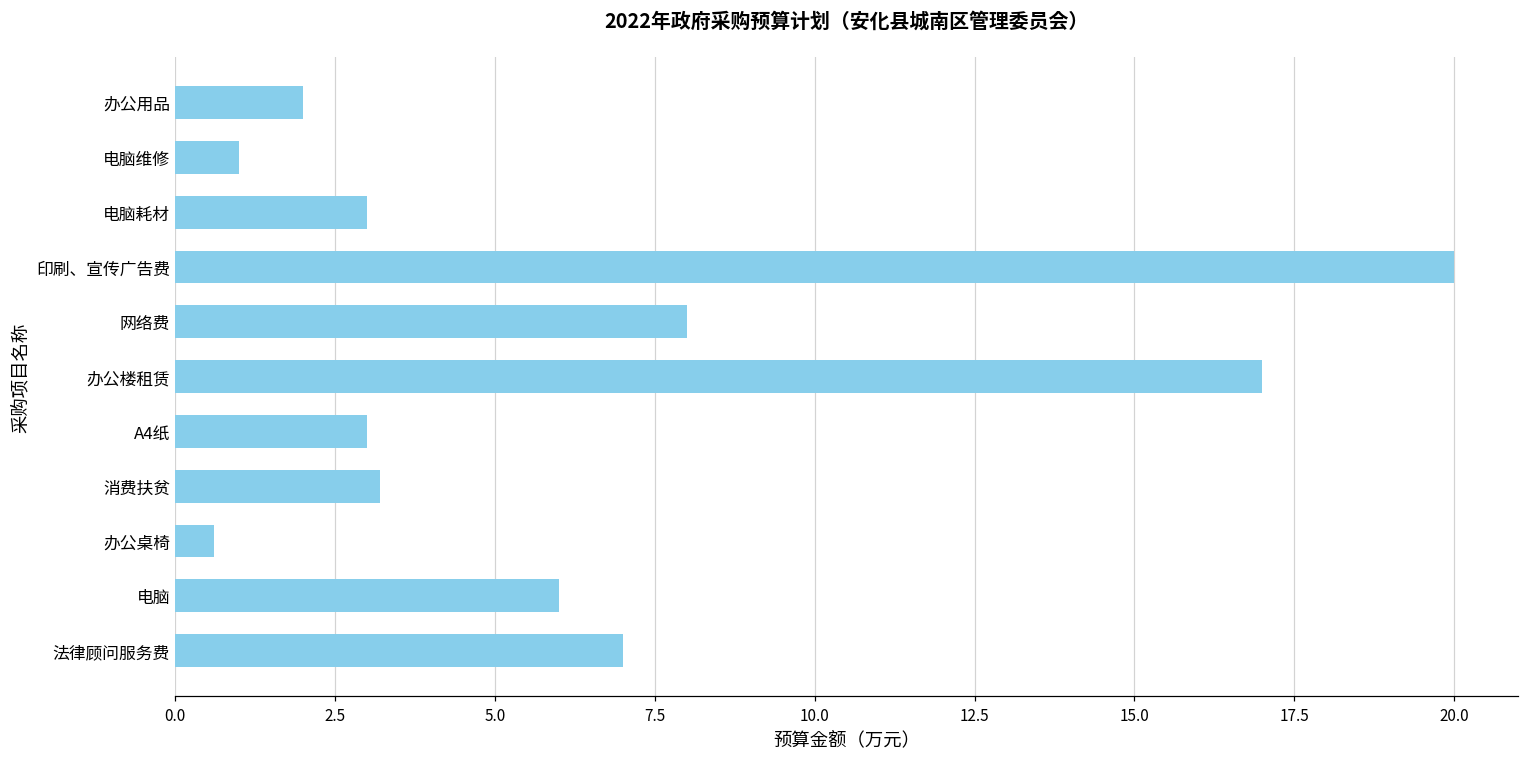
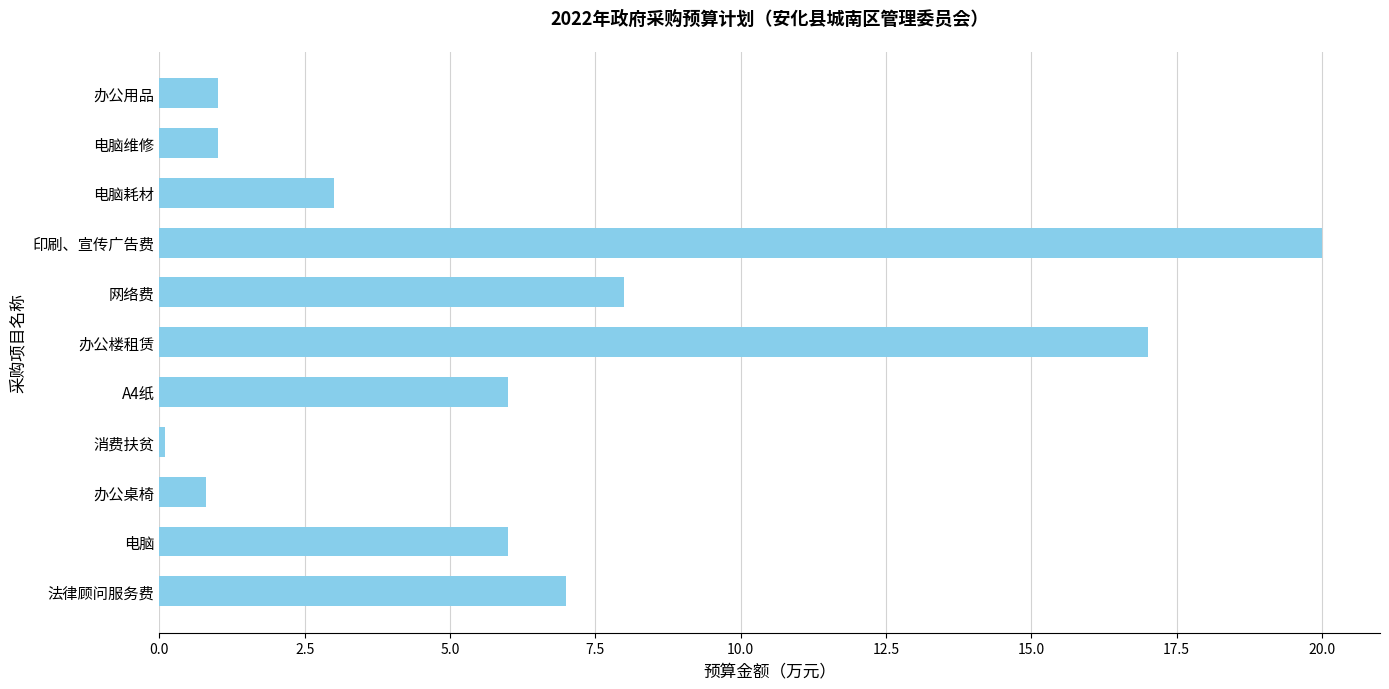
  {
-   "办公用品": 2,
+   "办公用品": 1,
    "电脑维修": 1.0,
    "电脑耗材": 3.0,
    "印刷、宣传广告费": 20.0,
    "网络费": 8.0,
    "办公楼租赁": 17.0,
-   "A4纸": 3,
-   "消费扶贫": 3.2,
-   "办公桌椅": 0.6,
+   "A4纸": 6,
+   "消费扶贫": 0.1,
+   "办公桌椅": 0.8,
    "电脑": 6.0,
    "法律顾问服务费": 7.0
  }
